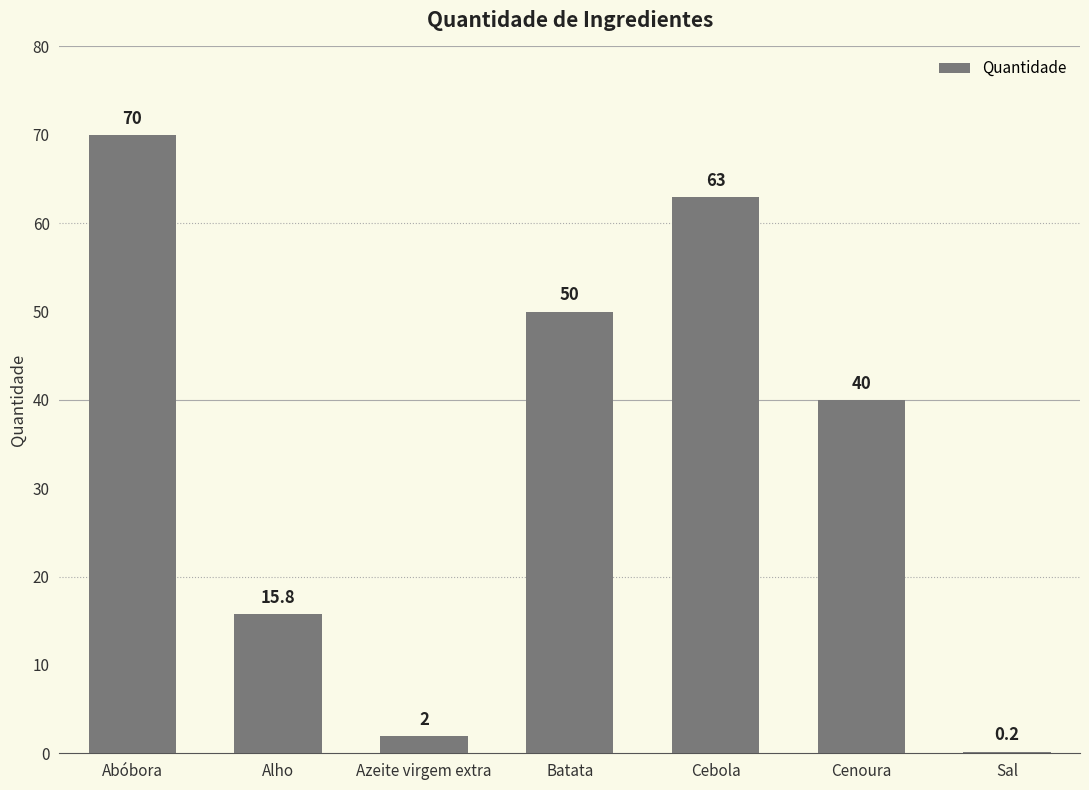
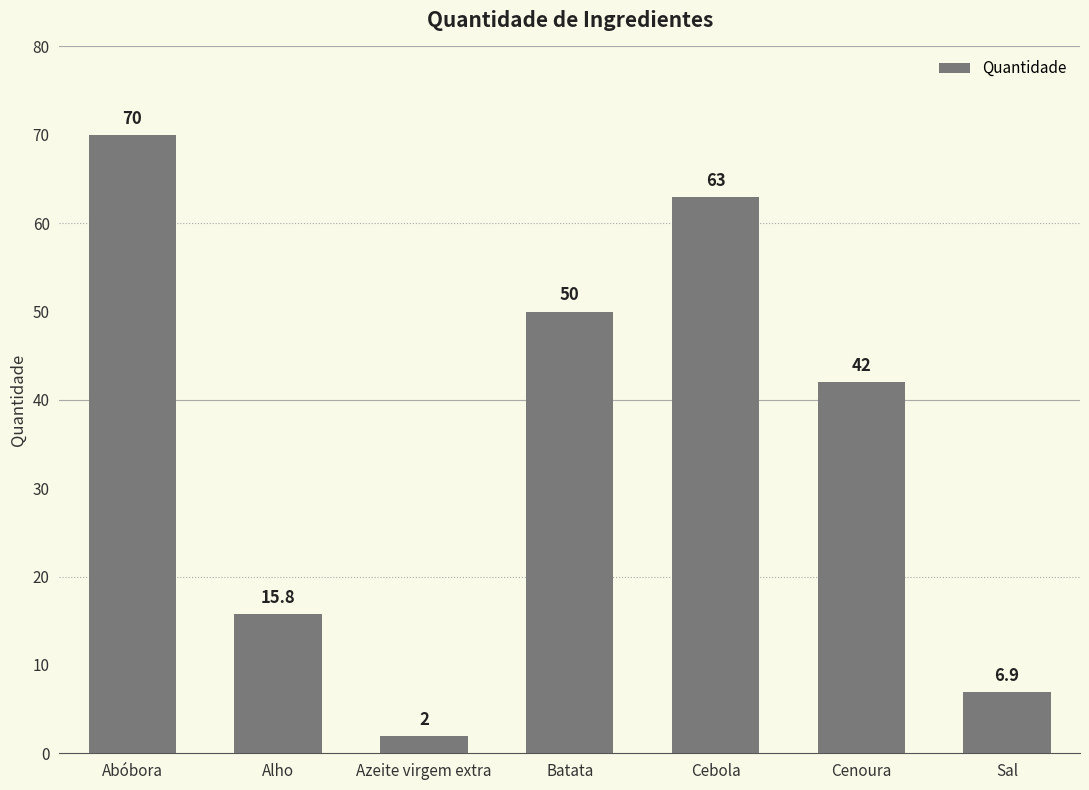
  {
    "Abóbora": 70,
    "Alho": 15.8,
    "Azeite virgem extra": 2,
    "Batata": 50,
    "Cebola": 63,
-   "Cenoura": 40,
-   "Sal": 0.2
+   "Cenoura": 42,
+   "Sal": 6.9
  }
